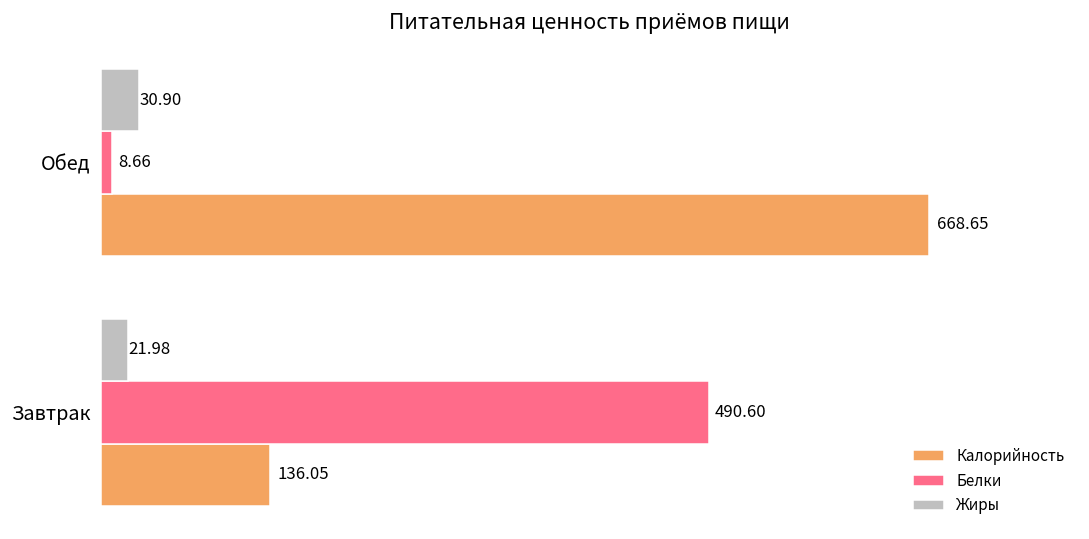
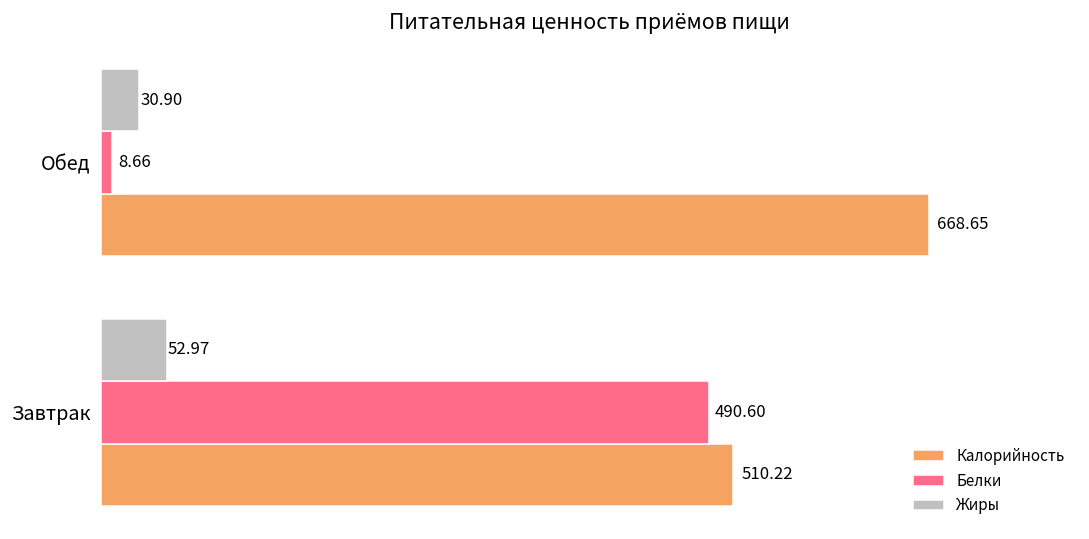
  {
    "Калорийность": {
      "Обед": 668.65,
-     "Завтрак": 136.05
+     "Завтрак": 510.22
    },
    "Белки": {
      "Обед": 8.66,
      "Завтрак": 490.60
    },
    "Жиры": {
      "Обед": 30.90,
-     "Завтрак": 21.98
+     "Завтрак": 52.97
    }
  }
